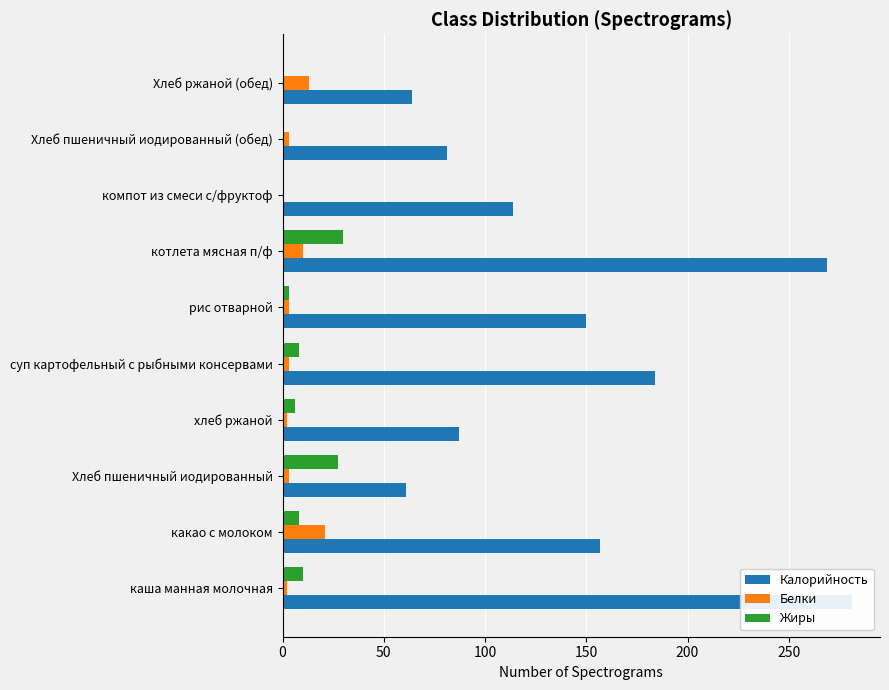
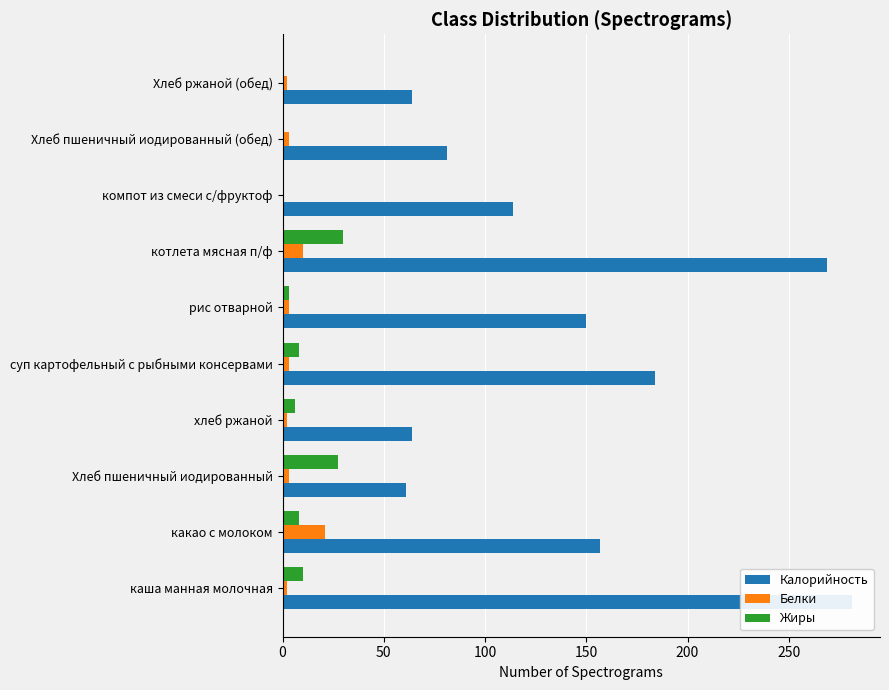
  {
    "Калорийность": {
      "Хлеб ржаной (обед)": 64,
      "Хлеб пшеничный иодированный (обед)": 81,
      "компот из смеси с/фруктоф": 114,
      "котлета мясная п/ф": 269,
      "рис отварной": 150,
      "суп картофельный с рыбными консервами": 184,
-     "хлеб ржаной": 87,
+     "хлеб ржаной": 64,
      "Хлеб пшеничный иодированный": 61,
      "какао с молоком": 157
    },
    "Белки": {
-     "Хлеб ржаной (обед)": 13,
+     "Хлеб ржаной (обед)": 2,
      "Хлеб пшеничный иодированный (обед)": 3,
      "компот из смеси с/фруктоф": 0,
      "котлета мясная п/ф": 10,
      "рис отварной": 3,
      "суп картофельный с рыбными консервами": 3,
      "хлеб ржаной": 2,
      "Хлеб пшеничный иодированный": 3,
      "какао с молоком": 21,
      "каша манная молочная": 2
    },
    "Жиры": {
      "Хлеб пшеничный иодированный (обед)": 0,
      "компот из смеси с/фруктоф": 0,
      "котлета мясная п/ф": 30,
      "рис отварной": 3,
      "суп картофельный с рыбными консервами": 8,
      "хлеб ржаной": 6,
      "Хлеб пшеничный иодированный": 27,
      "какао с молоком": 8,
      "каша манная молочная": 10
    }
  }
